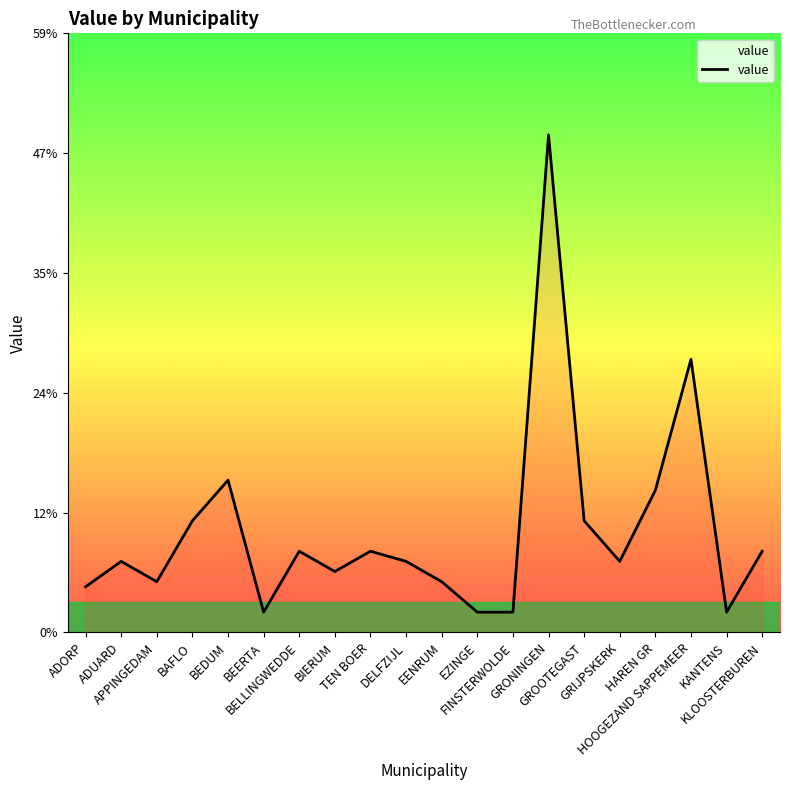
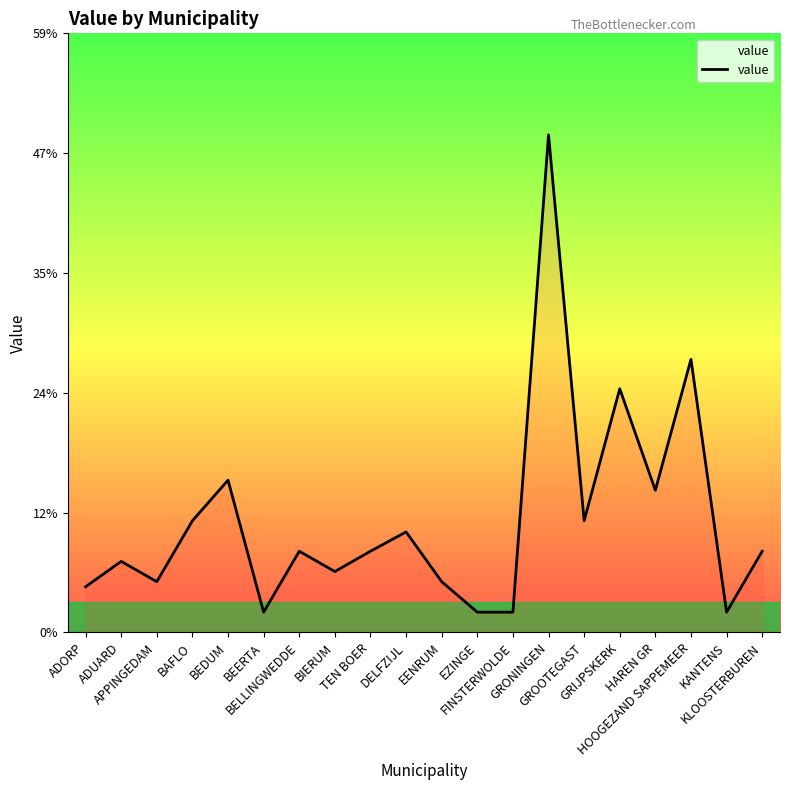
  {
    "ADORP": "4.5%",
    "ADUARD": "7.0%",
    "APPINGEDAM": "5.0%",
    "BAFLO": "11.0%",
    "BEDUM": "15.0%",
    "BELLINGWEDDE": "8.0%",
    "BIERUM": "6.0%",
    "TEN BOER": "8.0%",
-   "DELFZIJL": "7.0%",
+   "DELFZIJL": "9.9%",
    "EENRUM": "5.0%",
    "GRONINGEN": "49.0%",
    "GROOTEGAST": "11.0%",
-   "GRIJPSKERK": "7%",
+   "GRIJPSKERK": "24%",
    "HAREN GR": "14.0%",
    "HOOGEZAND SAPPEMEER": "26.9%",
    "KLOOSTERBUREN": "8.0%"
  }
